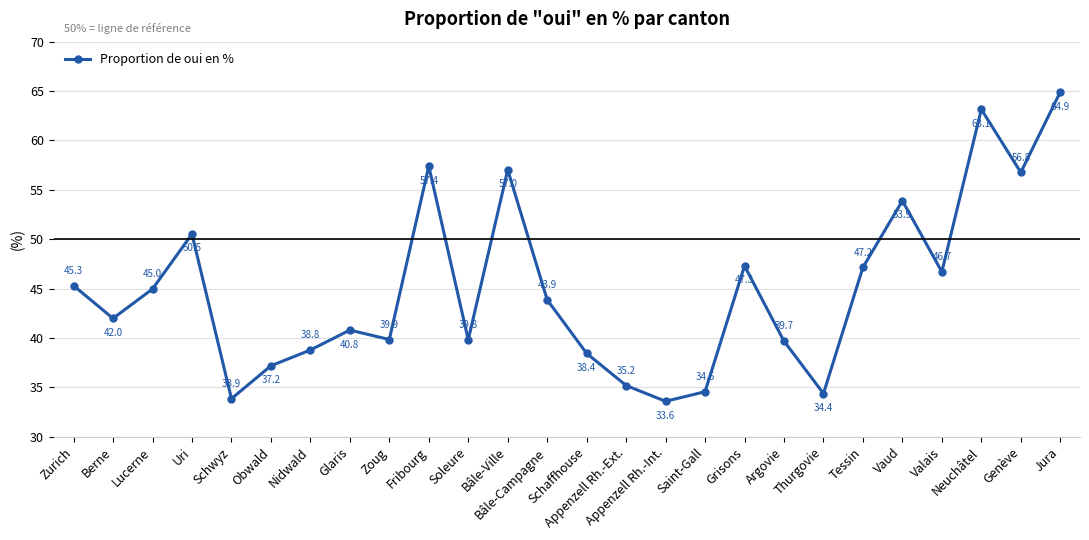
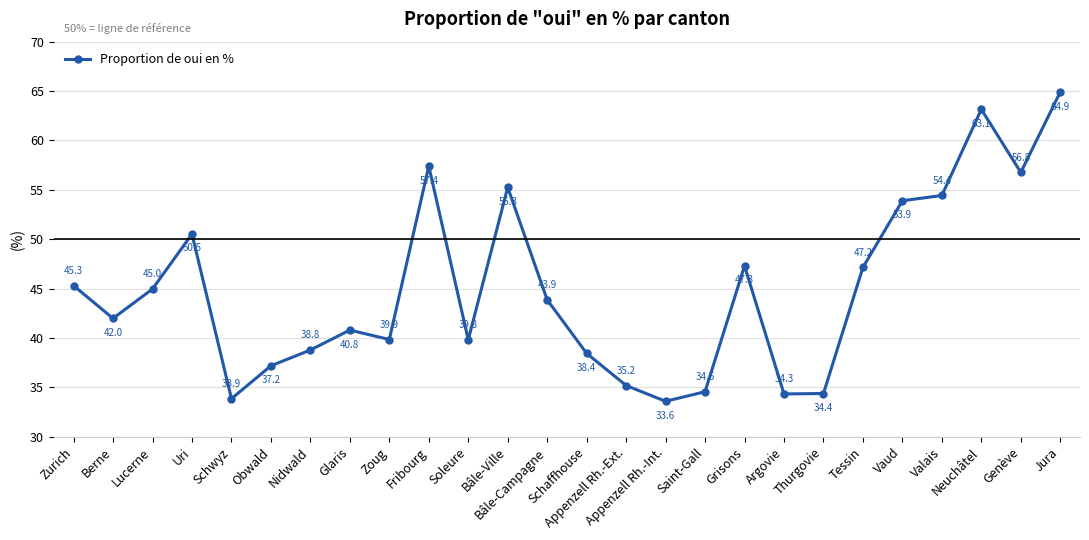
  {
    "Zurich": 45.3,
    "Berne": 42.0,
    "Lucerne": 45.0,
    "Uri": 50.5,
    "Schwyz": 33.9,
    "Obwald": 37.2,
    "Nidwald": 38.8,
    "Glaris": 40.8,
    "Zoug": 39.9,
    "Fribourg": 57.4,
    "Soleure": 39.8,
-   "Bâle-Ville": 57.0,
+   "Bâle-Ville": 55.3,
    "Bâle-Campagne": 43.9,
    "Schaffhouse": 38.4,
    "Appenzell Rh.-Ext.": 35.2,
    "Appenzell Rh.-Int.": 33.6,
    "Saint-Gall": 34.6,
    "Grisons": 47.3,
-   "Argovie": 39.7,
+   "Argovie": 34.3,
    "Thurgovie": 34.4,
    "Tessin": 47.2,
    "Vaud": 53.9,
-   "Valais": 46.7,
+   "Valais": 54.4,
    "Neuchâtel": 63.1,
    "Genève": 56.8,
    "Jura": 64.9
  }
